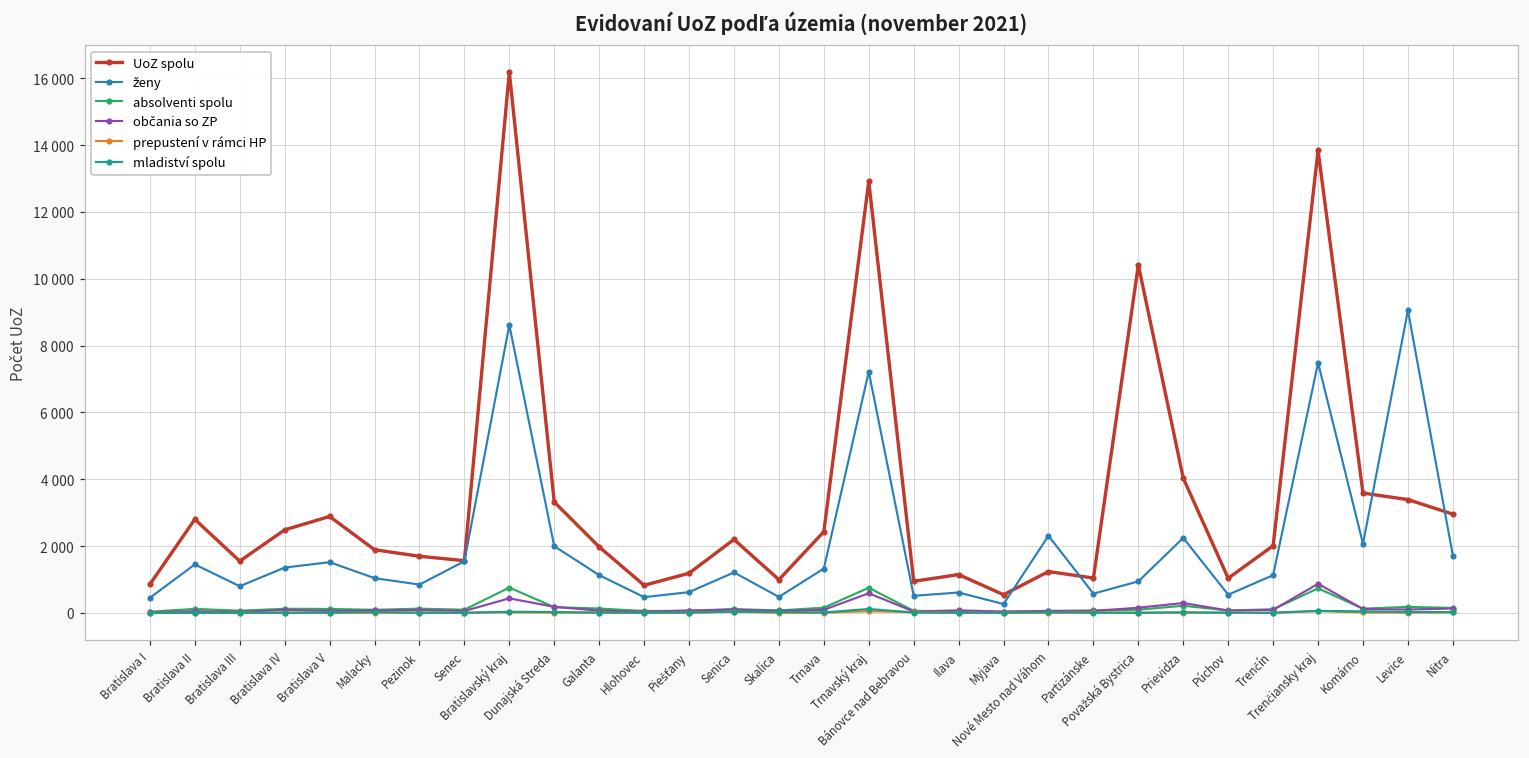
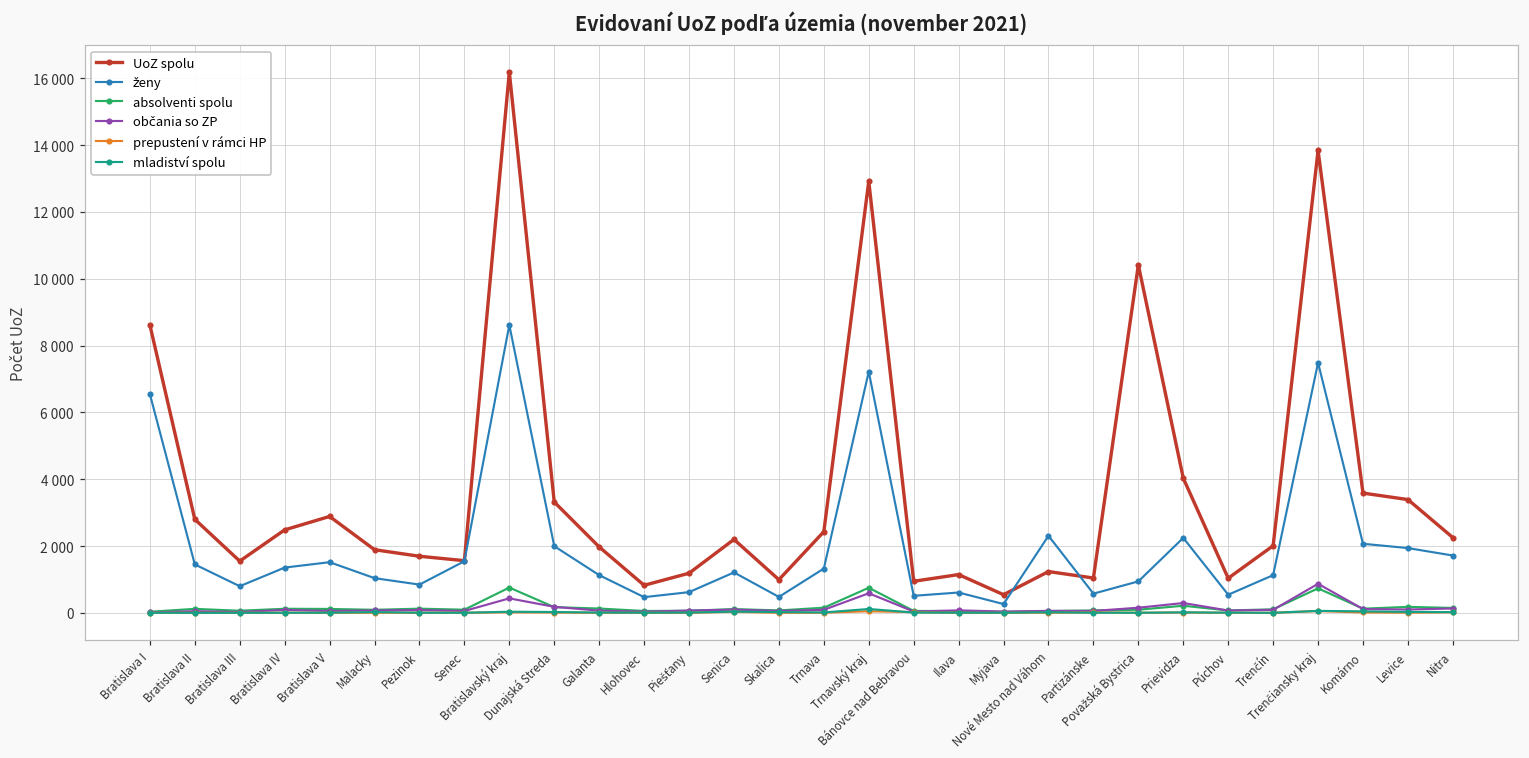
  {
    "UoZ spolu": {
-     "Bratislava I": 900,
+     "Bratislava I": 8600,
      "Bratislava II": 2800,
      "Bratislava III": 1500,
      "Bratislava IV": 2500,
      "Bratislava V": 2900,
      "Malacky": 1900,
      "Pezinok": 1700,
      "Bratislavský kraj": 16200,
      "Dunajská Streda": 3300,
      "Galanta": 2000,
      "Hlohovec": 800,
      "Piešťany": 1200,
      "Senica": 2200,
      "Skalica": 1000,
      "Trnava": 2400,
      "Trnavský kraj": 12900,
      "Bánovce nad Bebravou": 900,
      "Ilava": 1100,
      "Myjava": 500,
      "Nové Mesto nad Váhom": 1200,
      "Partizánske": 1000,
      "Považská Bystrica": 10400,
      "Prievidza": 4000,
      "Púchov": 1000,
      "Trenčín": 2000,
      "Trenčiansky kraj": 13800,
      "Komárno": 3600,
      "Levice": 3400,
-     "Nitra": 3000
+     "Nitra": 2300
    },
    "ženy": {
-     "Bratislava I": 400,
+     "Bratislava I": 6500,
      "Bratislava II": 1400,
      "Bratislava III": 800,
      "Bratislava IV": 1400,
      "Bratislava V": 1500,
      "Malacky": 1000,
      "Pezinok": 800,
      "Bratislavský kraj": 8600,
      "Dunajská Streda": 2000,
      "Galanta": 1100,
      "Hlohovec": 500,
      "Piešťany": 600,
      "Senica": 1200,
      "Skalica": 500,
      "Trnava": 1300,
      "Trnavský kraj": 7200,
      "Bánovce nad Bebravou": 500,
      "Ilava": 600,
      "Myjava": 300,
      "Nové Mesto nad Váhom": 2300,
      "Partizánske": 600,
      "Považská Bystrica": 900,
      "Prievidza": 2200,
      "Púchov": 500,
      "Trenčín": 1100,
      "Trenčiansky kraj": 7500,
      "Komárno": 2100,
-     "Levice": 9100,
+     "Levice": 1900,
      "Nitra": 1700
    },
    "občania so ZP": {
      "Bratislavský kraj": 400,
      "Trnavský kraj": 600,
      "Trenčiansky kraj": 900
    }
  }
